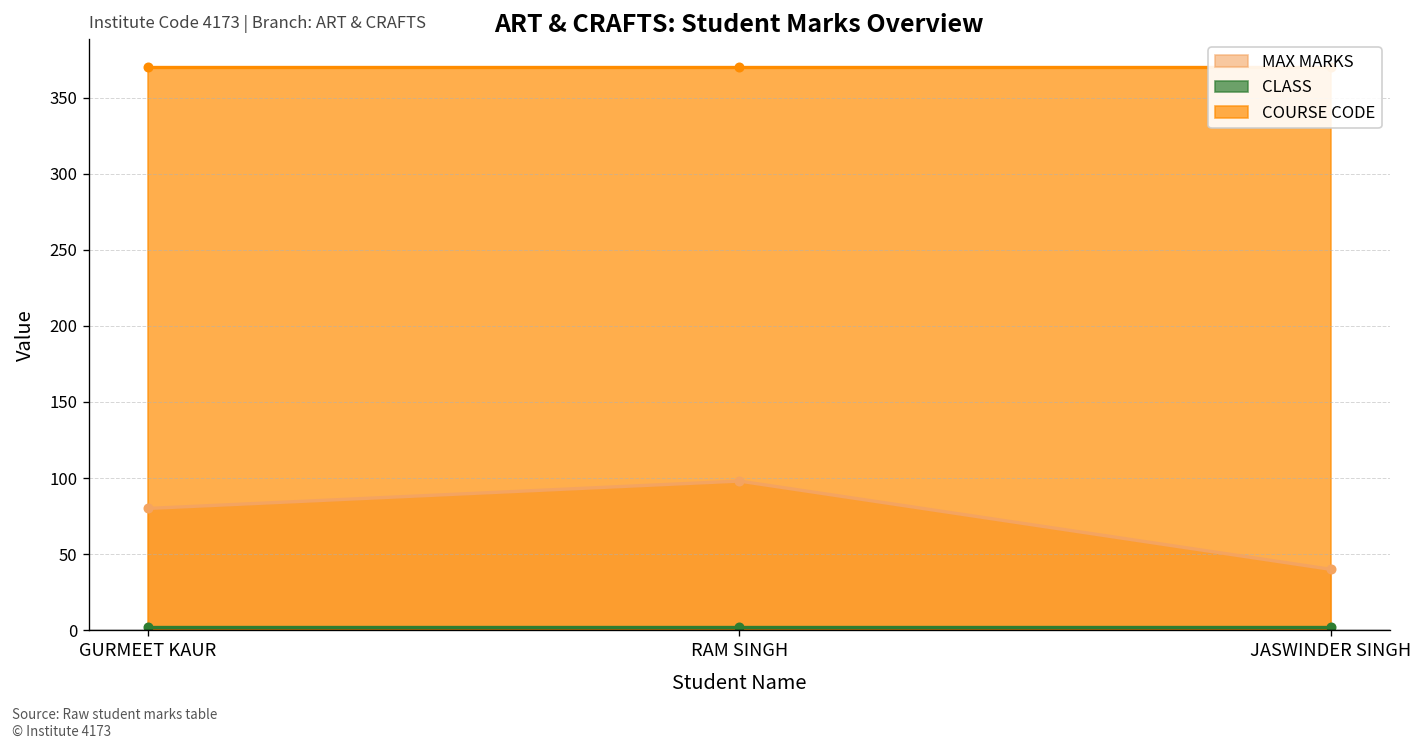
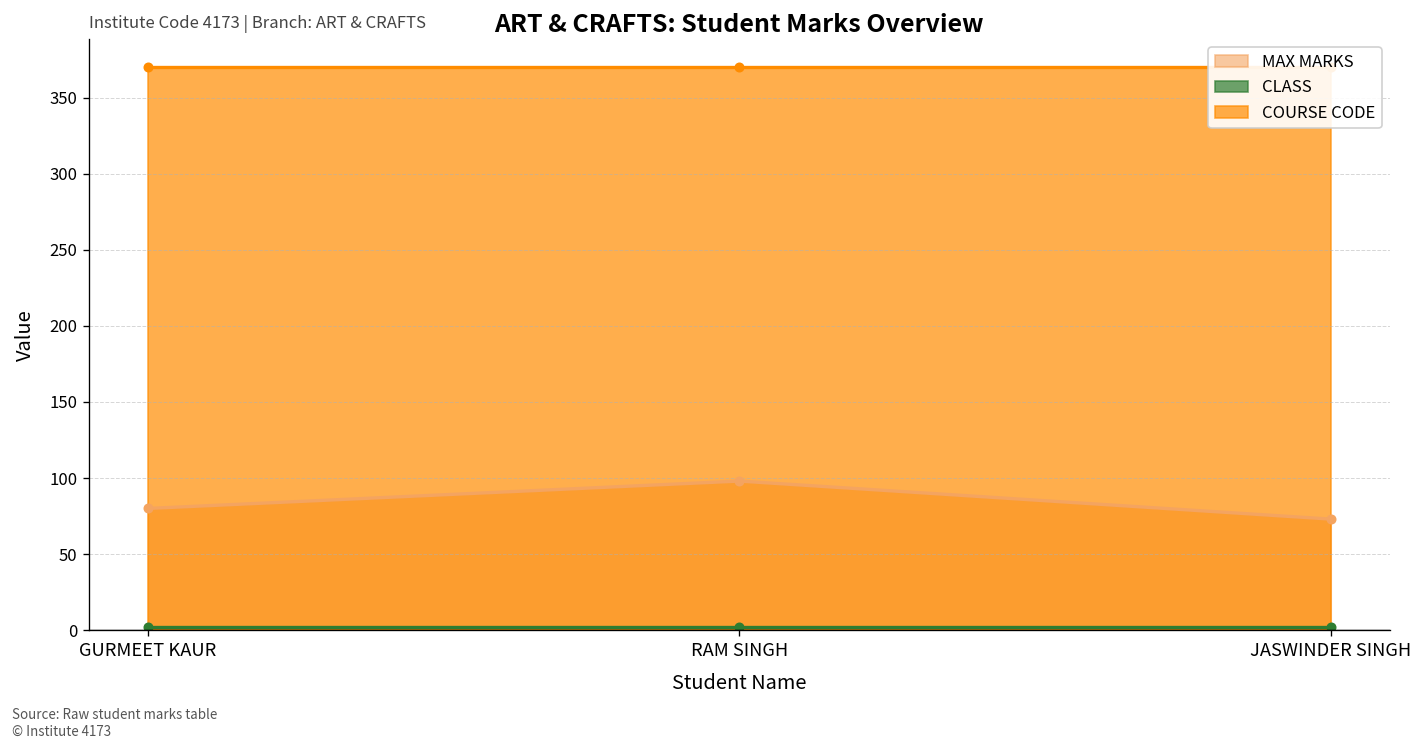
  {
    "MAX MARKS": {
      "GURMEET KAUR": 80,
      "RAM SINGH": 98,
-     "JASWINDER SINGH": 40
+     "JASWINDER SINGH": 73
    },
    "CLASS": {
      "GURMEET KAUR": 2,
      "RAM SINGH": 2,
      "JASWINDER SINGH": 2
    },
    "COURSE CODE": {
      "GURMEET KAUR": 370,
      "RAM SINGH": 370
    }
  }
